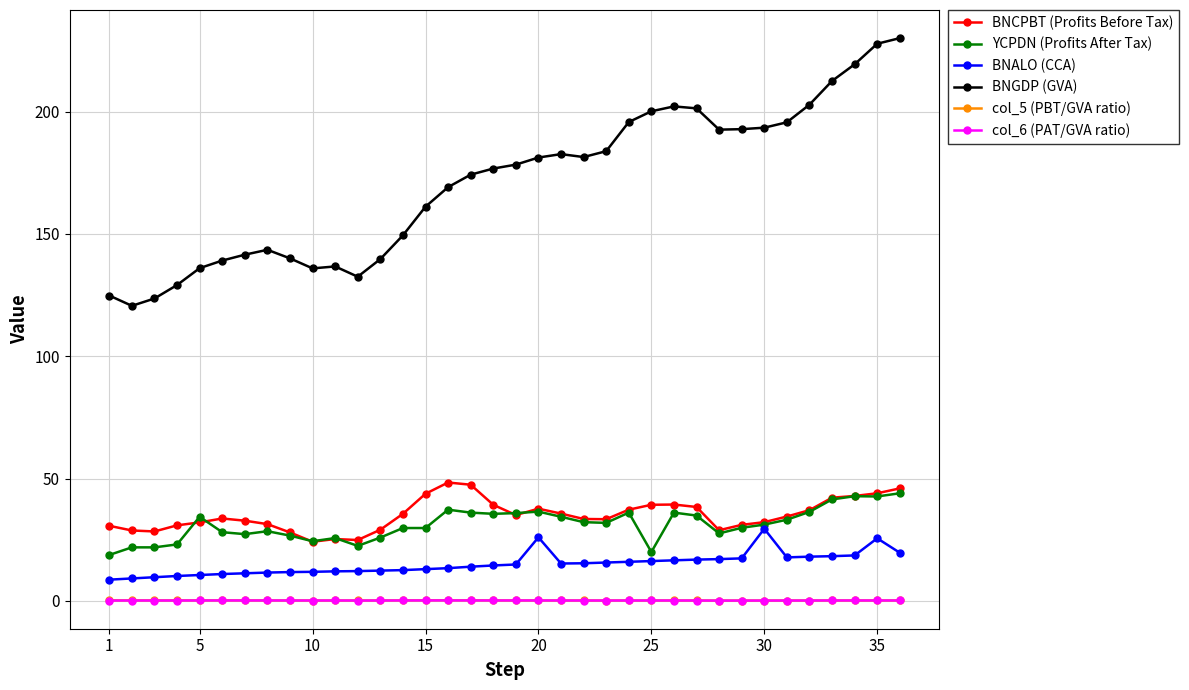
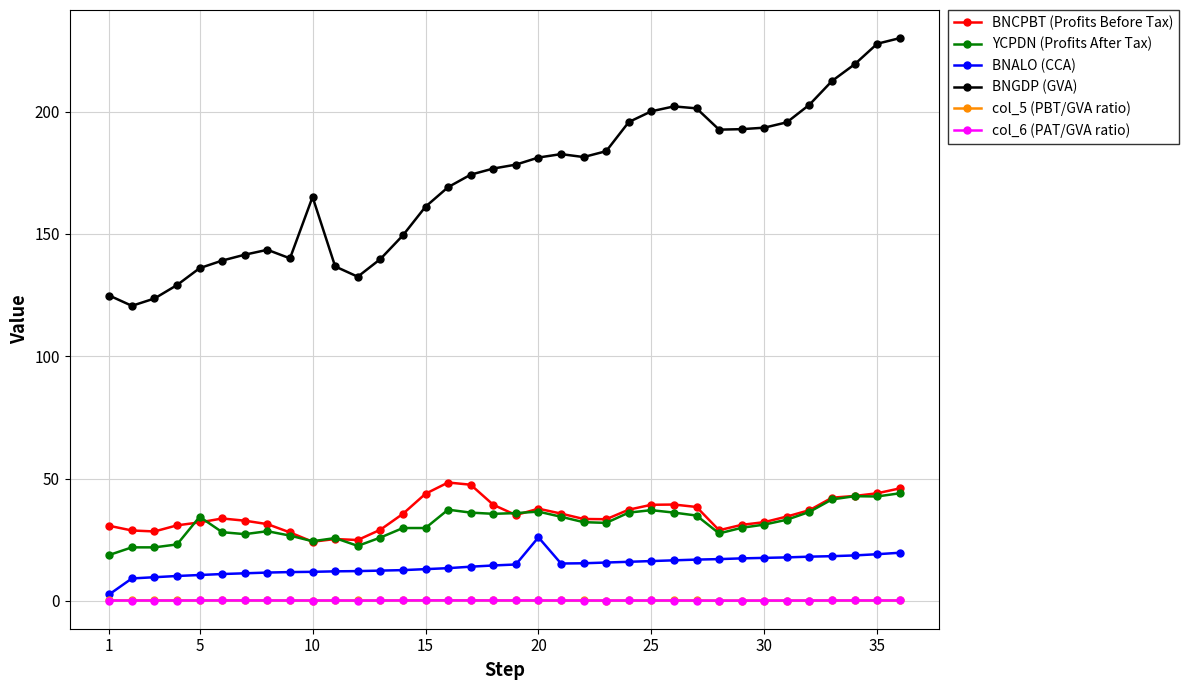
  {
    "BNCPBT (Profits Before Tax)": {
      "1": 31,
      "5": 32,
      "15": 44,
      "20": 38,
      "25": 39,
      "35": 44
    },
    "YCPDN (Profits After Tax)": {
      "1": 19,
      "5": 34,
      "15": 30,
      "20": 37,
-     "25": 20,
+     "25": 37,
      "35": 43
    },
    "BNALO (CCA)": {
-     "1": 9,
+     "1": 3,
      "5": 11,
      "10": 12,
      "15": 13,
      "20": 26,
      "25": 16,
-     "30": 30,
-     "35": 26
+     "30": 18,
+     "35": 19
    },
    "BNGDP (GVA)": {
      "1": 125,
      "5": 136,
-     "10": 136,
+     "10": 165,
      "15": 161,
      "20": 181,
      "25": 200,
      "30": 193,
      "35": 228
    }
  }
